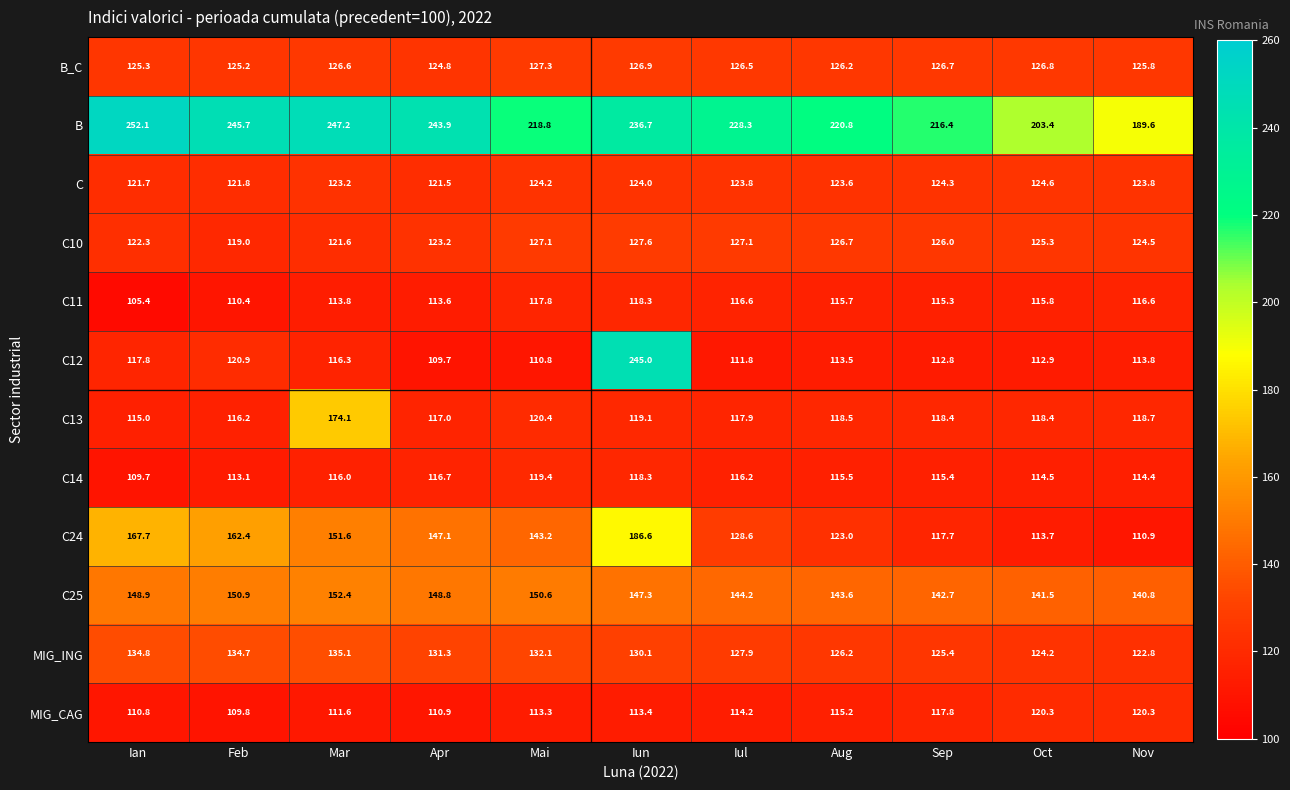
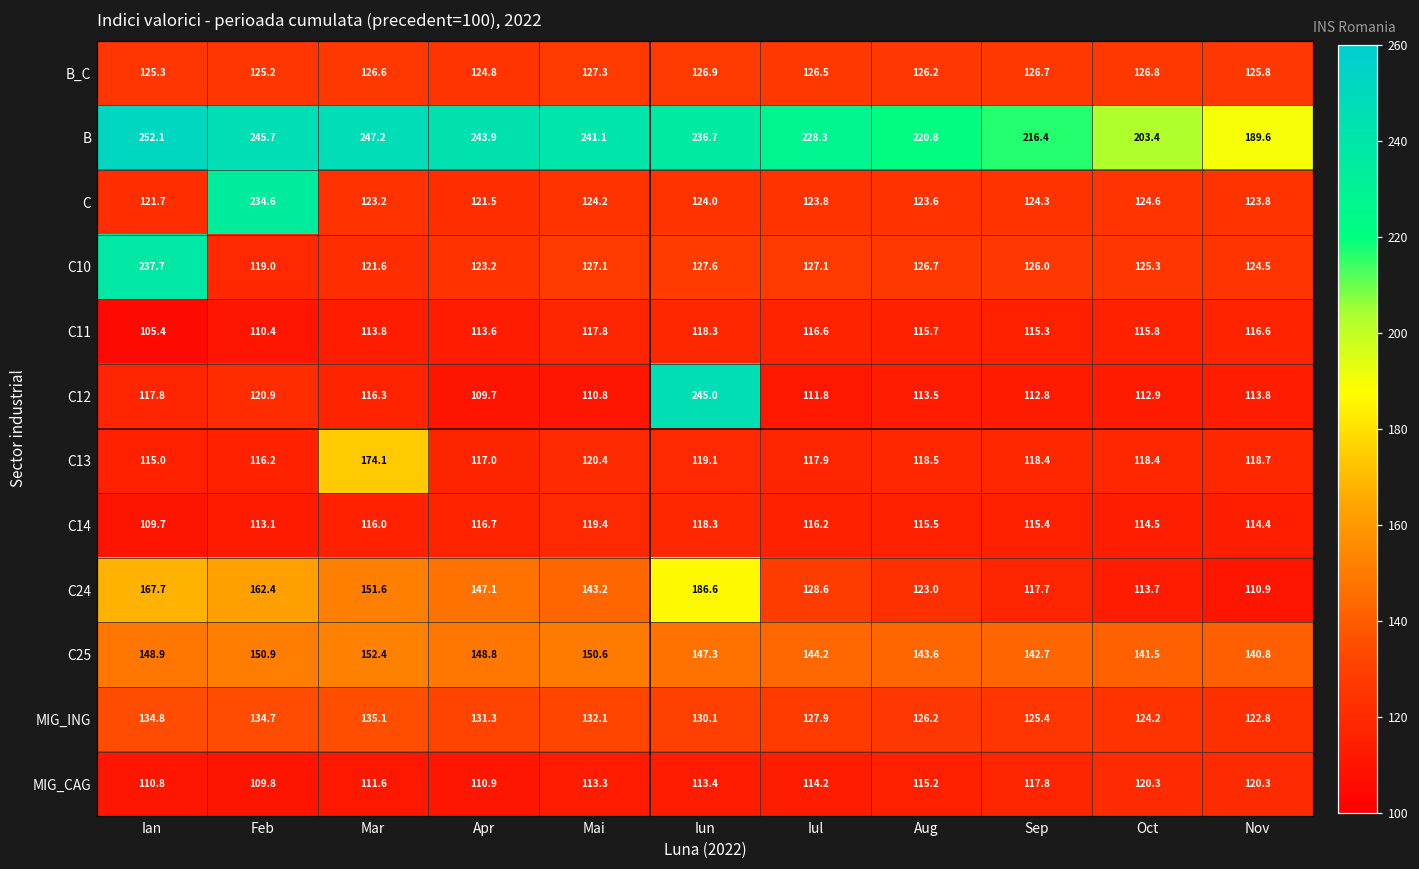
  {
    "B_C": {
      "Ian": 125.3,
      "Feb": 125.2,
      "Mar": 126.6,
      "Apr": 124.8,
      "Mai": 127.3,
      "Iun": 126.9,
      "Iul": 126.5,
      "Aug": 126.2,
      "Sep": 126.7,
      "Oct": 126.8,
      "Nov": 125.8
    },
    "B": {
      "Ian": 252.1,
      "Feb": 245.7,
      "Mar": 247.2,
      "Apr": 243.9,
-     "Mai": 218.8,
+     "Mai": 241.1,
      "Iun": 236.7,
      "Iul": 228.3,
      "Aug": 220.8,
      "Sep": 216.4,
      "Oct": 203.4,
      "Nov": 189.6
    },
    "C": {
      "Ian": 121.7,
-     "Feb": 121.8,
+     "Feb": 234.6,
      "Mar": 123.2,
      "Apr": 121.5,
      "Mai": 124.2,
      "Iun": 124.0,
      "Iul": 123.8,
      "Aug": 123.6,
      "Sep": 124.3,
      "Oct": 124.6,
      "Nov": 123.8
    },
    "C10": {
-     "Ian": 122.3,
+     "Ian": 237.7,
      "Feb": 119.0,
      "Mar": 121.6,
      "Apr": 123.2,
      "Mai": 127.1,
      "Iun": 127.6,
      "Iul": 127.1,
      "Aug": 126.7,
      "Sep": 126.0,
      "Oct": 125.3,
      "Nov": 124.5
    },
    "C11": {
      "Ian": 105.4,
      "Feb": 110.4,
      "Mar": 113.8,
      "Apr": 113.6,
      "Mai": 117.8,
      "Iun": 118.3,
      "Iul": 116.6,
      "Aug": 115.7,
      "Sep": 115.3,
      "Oct": 115.8,
      "Nov": 116.6
    },
    "C12": {
      "Ian": 117.8,
      "Feb": 120.9,
      "Mar": 116.3,
      "Apr": 109.7,
      "Mai": 110.8,
      "Iun": 245.0,
      "Iul": 111.8,
      "Aug": 113.5,
      "Sep": 112.8,
      "Oct": 112.9,
      "Nov": 113.8
    },
    "C13": {
      "Ian": 115.0,
      "Feb": 116.2,
      "Mar": 174.1,
      "Apr": 117.0,
      "Mai": 120.4,
      "Iun": 119.1,
      "Iul": 117.9,
      "Aug": 118.5,
      "Sep": 118.4,
      "Oct": 118.4,
      "Nov": 118.7
    },
    "C14": {
      "Ian": 109.7,
      "Feb": 113.1,
      "Mar": 116.0,
      "Apr": 116.7,
      "Mai": 119.4,
      "Iun": 118.3,
      "Iul": 116.2,
      "Aug": 115.5,
      "Sep": 115.4,
      "Oct": 114.5,
      "Nov": 114.4
    },
    "C24": {
      "Ian": 167.7,
      "Feb": 162.4,
      "Mar": 151.6,
      "Apr": 147.1,
      "Mai": 143.2,
      "Iun": 186.6,
      "Iul": 128.6,
      "Aug": 123.0,
      "Sep": 117.7,
      "Oct": 113.7,
      "Nov": 110.9
    },
    "C25": {
      "Ian": 148.9,
      "Feb": 150.9,
      "Mar": 152.4,
      "Apr": 148.8,
      "Mai": 150.6,
      "Iun": 147.3,
      "Iul": 144.2,
      "Aug": 143.6,
      "Sep": 142.7,
      "Oct": 141.5,
      "Nov": 140.8
    },
    "MIG_ING": {
      "Ian": 134.8,
      "Feb": 134.7,
      "Mar": 135.1,
      "Apr": 131.3,
      "Mai": 132.1,
      "Iun": 130.1,
      "Iul": 127.9,
      "Aug": 126.2,
      "Sep": 125.4,
      "Oct": 124.2,
      "Nov": 122.8
    },
    "MIG_CAG": {
      "Ian": 110.8,
      "Feb": 109.8,
      "Mar": 111.6,
      "Apr": 110.9,
      "Mai": 113.3,
      "Iun": 113.4,
      "Iul": 114.2,
      "Aug": 115.2,
      "Sep": 117.8,
      "Oct": 120.3,
      "Nov": 120.3
    }
  }
